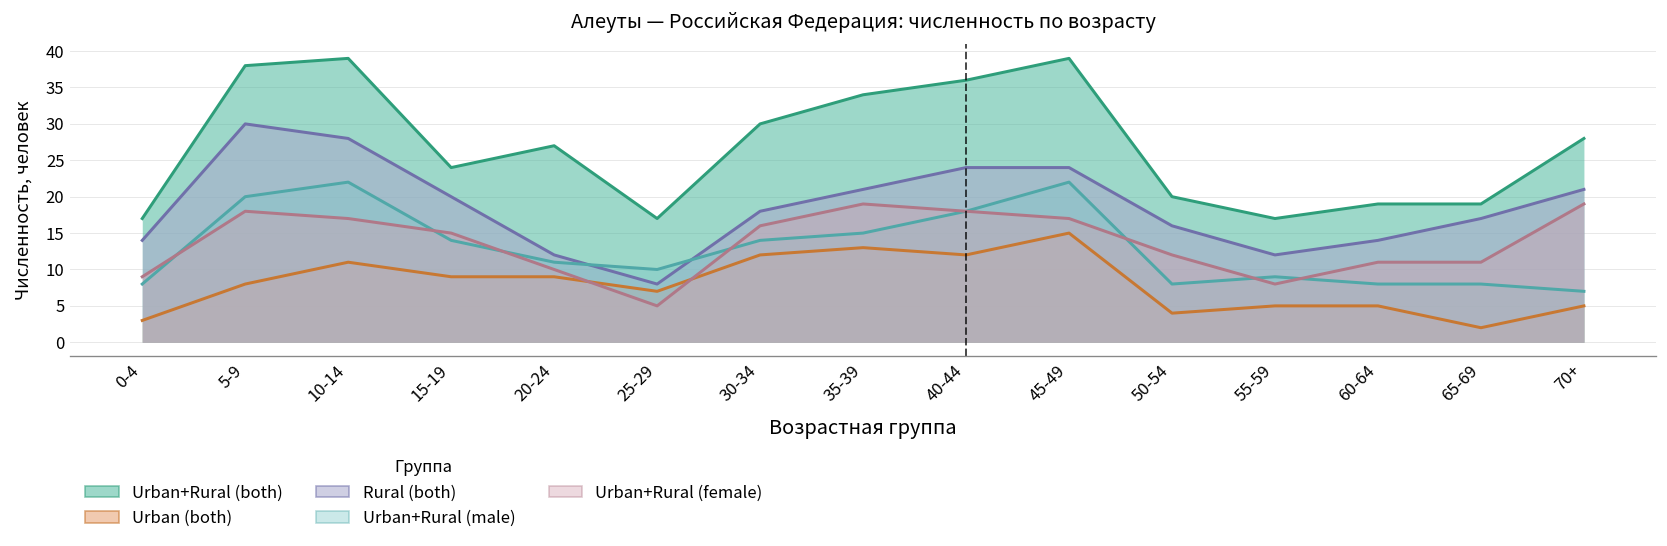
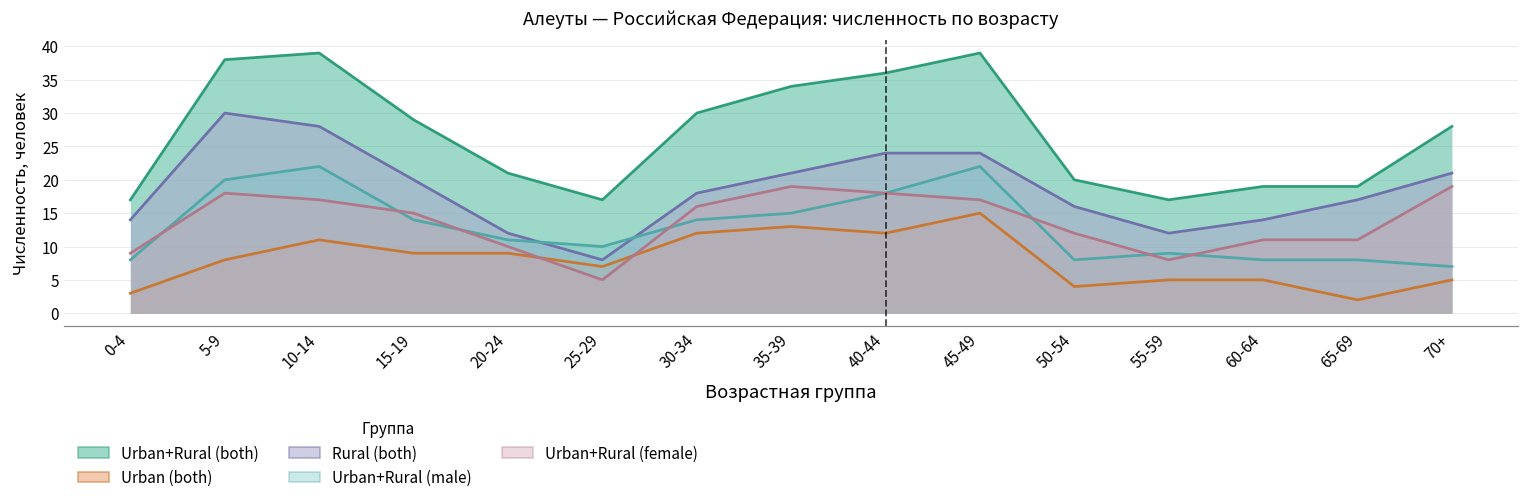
  {
    "Urban+Rural (both)": {
      "0-4": 17,
      "5-9": 38,
      "10-14": 39,
-     "15-19": 24,
-     "20-24": 27,
+     "15-19": 29,
+     "20-24": 21,
      "25-29": 17,
      "30-34": 30,
      "35-39": 34,
      "40-44": 36,
      "45-49": 39,
      "50-54": 20,
      "55-59": 17,
      "60-64": 19,
      "65-69": 19,
      "70+": 28
    }
  }
